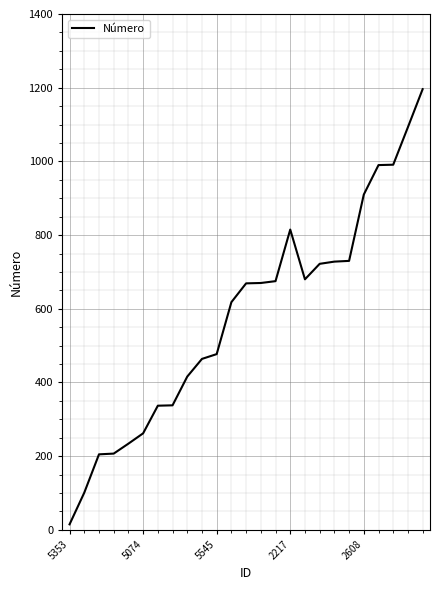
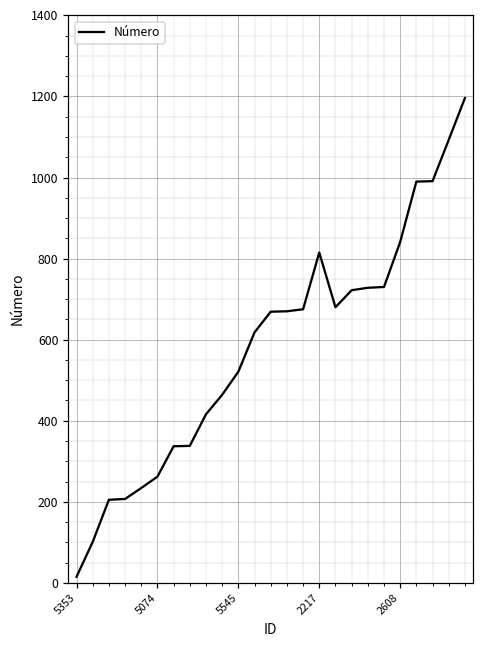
  {
    "5353": 20,
    "5074": 260,
-   "5545": 480,
+   "5545": 520,
    "2217": 820,
-   "2608": 910
+   "2608": 840
  }
